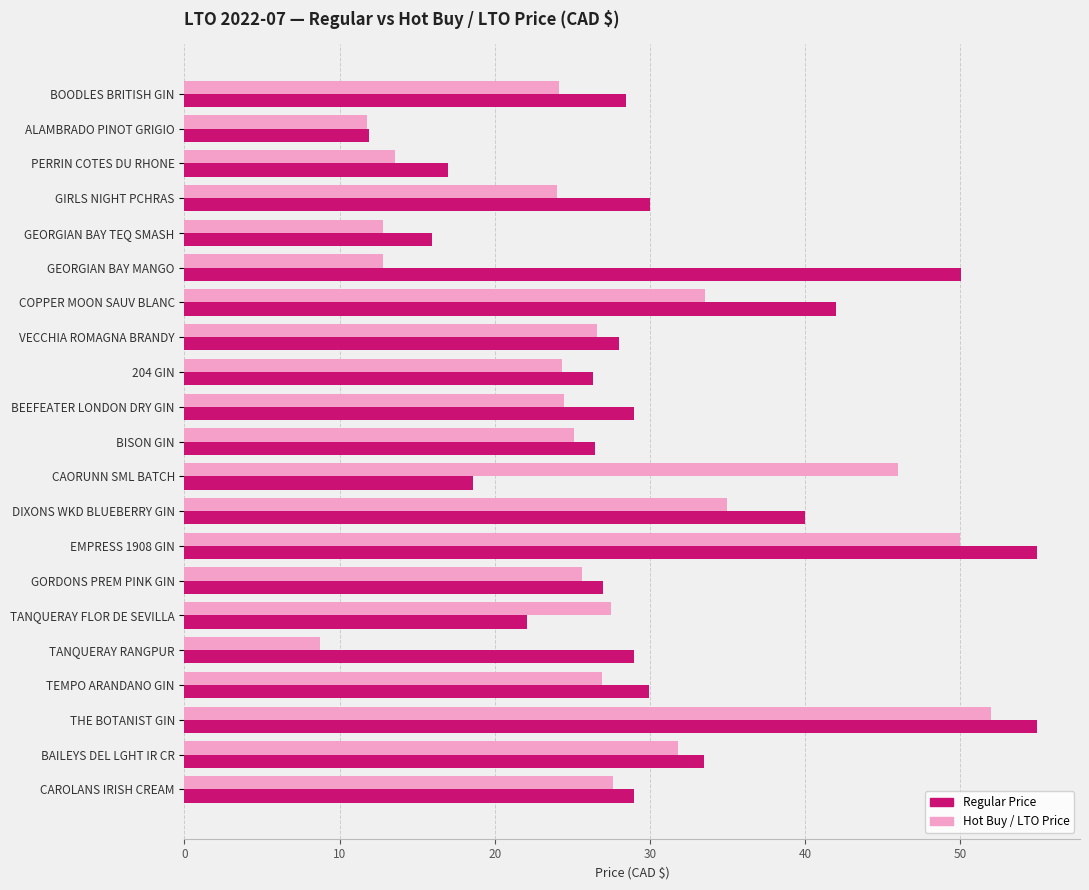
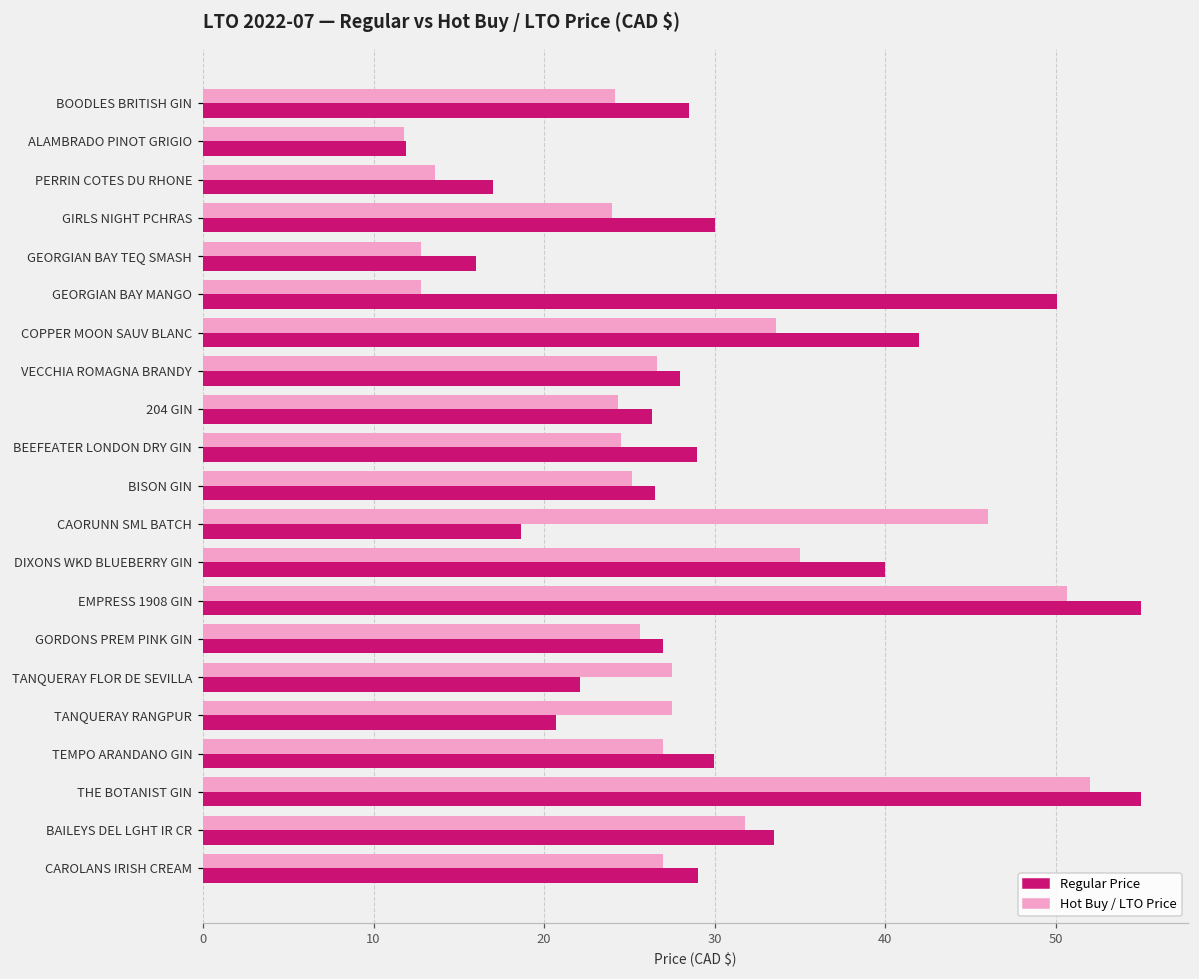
  {
    "Regular Price": {
      "BOODLES BRITISH GIN": 28.5,
      "ALAMBRADO PINOT GRIGIO": 11.9,
      "PERRIN COTES DU RHONE": 17.0,
      "GIRLS NIGHT PCHRAS": 30.0,
      "GEORGIAN BAY TEQ SMASH": 16.0,
      "GEORGIAN BAY MANGO": 50.1,
      "COPPER MOON SAUV BLANC": 42.0,
      "VECCHIA ROMAGNA BRANDY": 28.0,
      "204 GIN": 26.3,
      "BEEFEATER LONDON DRY GIN": 29.0,
      "BISON GIN": 26.5,
      "CAORUNN SML BATCH": 18.6,
      "DIXONS WKD BLUEBERRY GIN": 40.0,
      "EMPRESS 1908 GIN": 55.0,
      "GORDONS PREM PINK GIN": 27.0,
      "TANQUERAY FLOR DE SEVILLA": 22.1,
-     "TANQUERAY RANGPUR": 29.0,
+     "TANQUERAY RANGPUR": 20.7,
      "TEMPO ARANDANO GIN": 30.0,
      "THE BOTANIST GIN": 55.0,
      "BAILEYS DEL LGHT IR CR": 33.5,
      "CAROLANS IRISH CREAM": 29.0
    },
    "Hot Buy / LTO Price": {
      "BOODLES BRITISH GIN": 24.2,
      "ALAMBRADO PINOT GRIGIO": 11.8,
      "PERRIN COTES DU RHONE": 13.6,
      "GIRLS NIGHT PCHRAS": 24.0,
      "GEORGIAN BAY TEQ SMASH": 12.8,
      "GEORGIAN BAY MANGO": 12.8,
      "COPPER MOON SAUV BLANC": 33.6,
      "VECCHIA ROMAGNA BRANDY": 26.6,
      "204 GIN": 24.3,
      "BEEFEATER LONDON DRY GIN": 24.5,
      "BISON GIN": 25.1,
      "CAORUNN SML BATCH": 46.0,
      "DIXONS WKD BLUEBERRY GIN": 35.0,
-     "EMPRESS 1908 GIN": 50.0,
+     "EMPRESS 1908 GIN": 50.6,
      "GORDONS PREM PINK GIN": 25.6,
      "TANQUERAY FLOR DE SEVILLA": 27.5,
-     "TANQUERAY RANGPUR": 8.7,
+     "TANQUERAY RANGPUR": 27.5,
      "TEMPO ARANDANO GIN": 27.0,
      "THE BOTANIST GIN": 52.0,
      "BAILEYS DEL LGHT IR CR": 31.8,
-     "CAROLANS IRISH CREAM": 27.6
+     "CAROLANS IRISH CREAM": 27.0
    }
  }
